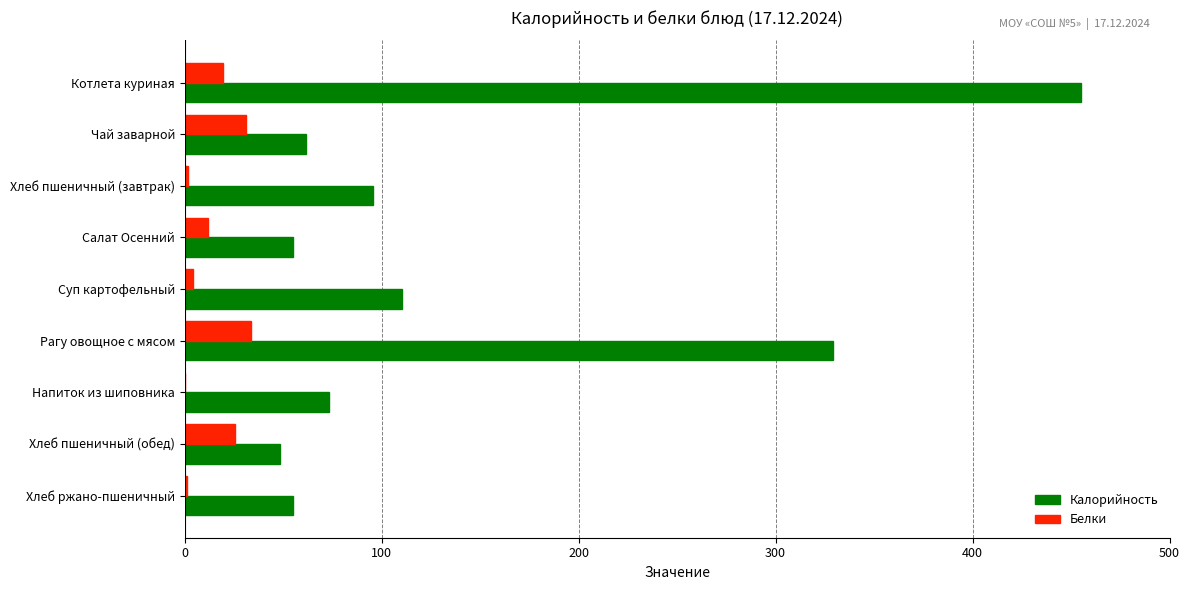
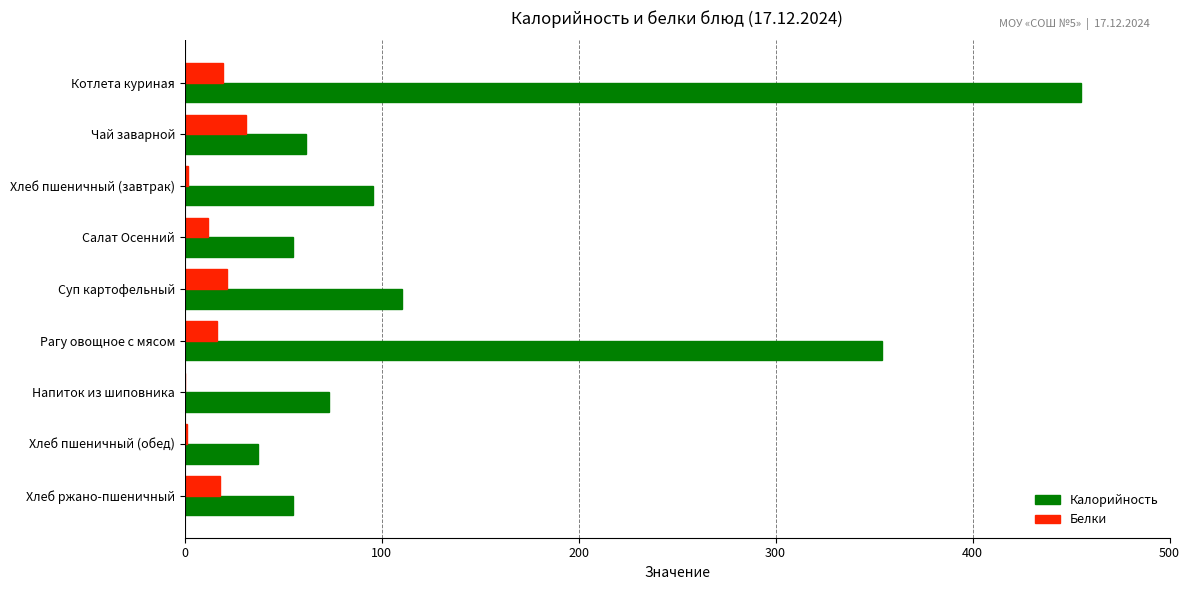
  {
    "Калорийность": {
      "Котлета куриная": 455,
      "Чай заварной": 62,
      "Хлеб пшеничный (завтрак)": 96,
      "Салат Осенний": 55,
      "Суп картофельный": 110,
-     "Рагу овощное с мясом": 329,
+     "Рагу овощное с мясом": 354,
      "Напиток из шиповника": 73,
-     "Хлеб пшеничный (обед)": 48,
+     "Хлеб пшеничный (обед)": 37,
      "Хлеб ржано-пшеничный": 55
    },
    "Белки": {
      "Котлета куриная": 19,
      "Чай заварной": 31,
      "Хлеб пшеничный (завтрак)": 2,
      "Салат Осенний": 12,
-     "Суп картофельный": 4,
-     "Рагу овощное с мясом": 34,
-     "Хлеб пшеничный (обед)": 26,
-     "Хлеб ржано-пшеничный": 1
+     "Суп картофельный": 21,
+     "Рагу овощное с мясом": 16,
+     "Хлеб пшеничный (обед)": 1,
+     "Хлеб ржано-пшеничный": 18
    }
  }
